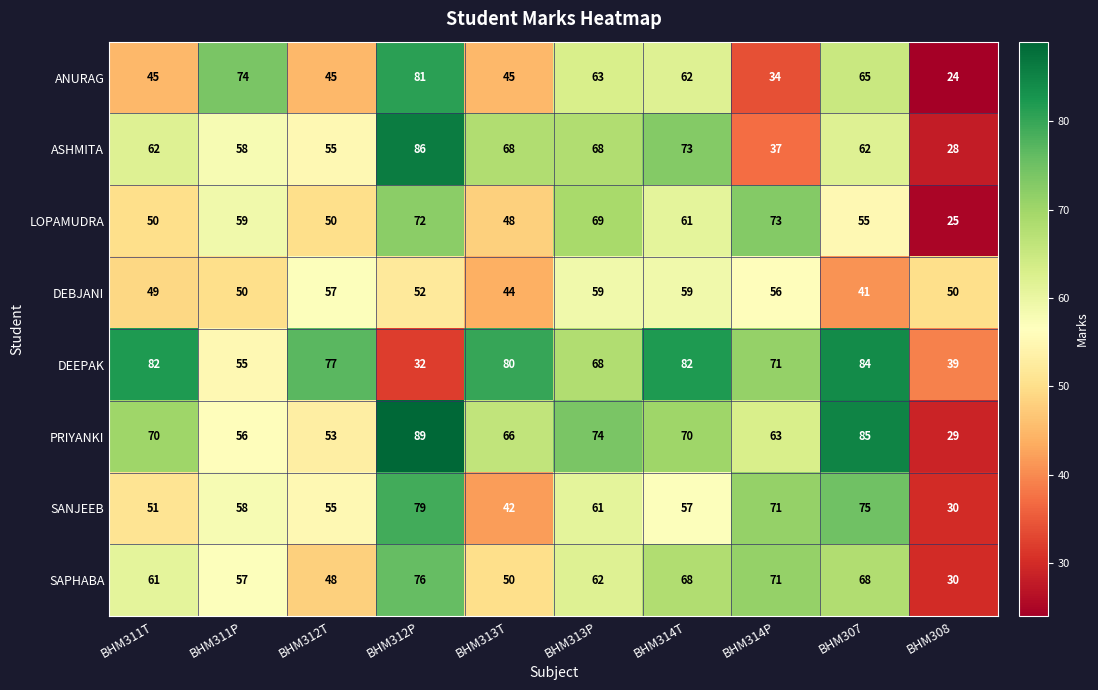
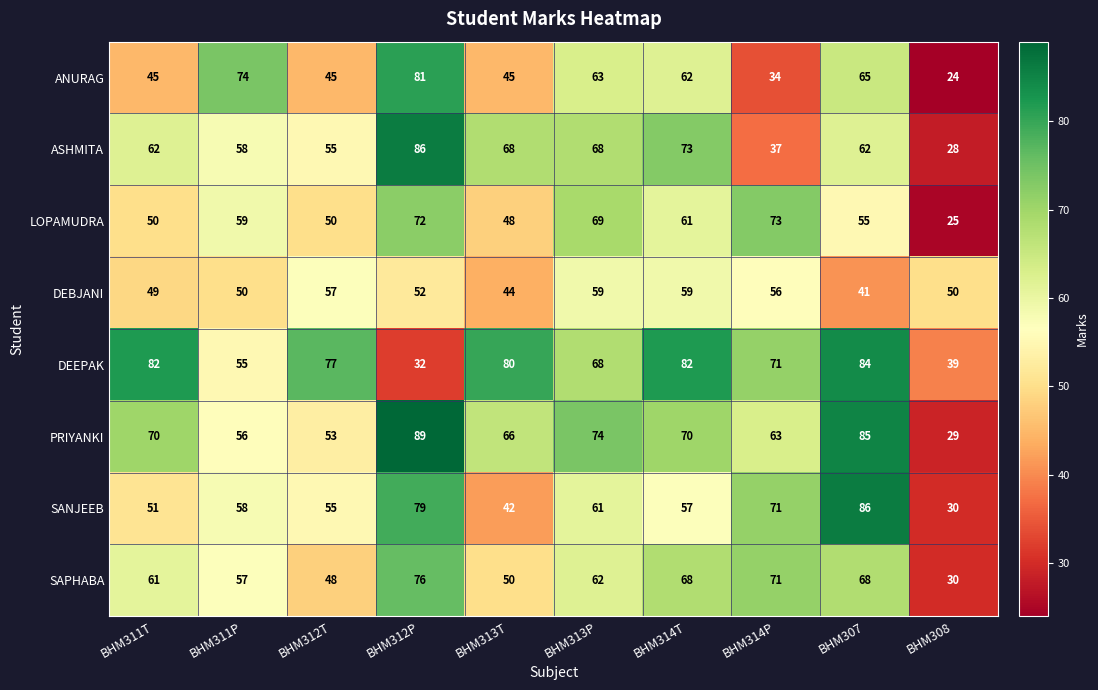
  {
    "ANURAG": {
      "BHM311T": 45,
      "BHM311P": 74,
      "BHM312T": 45,
      "BHM312P": 81,
      "BHM313T": 45,
      "BHM313P": 63,
      "BHM314T": 62,
      "BHM314P": 34,
      "BHM307": 65,
      "BHM308": 24
    },
    "ASHMITA": {
      "BHM311T": 62,
      "BHM311P": 58,
      "BHM312T": 55,
      "BHM312P": 86,
      "BHM313T": 68,
      "BHM313P": 68,
      "BHM314T": 73,
      "BHM314P": 37,
      "BHM307": 62,
      "BHM308": 28
    },
    "LOPAMUDRA": {
      "BHM311T": 50,
      "BHM311P": 59,
      "BHM312T": 50,
      "BHM312P": 72,
      "BHM313T": 48,
      "BHM313P": 69,
      "BHM314T": 61,
      "BHM314P": 73,
      "BHM307": 55,
      "BHM308": 25
    },
    "DEBJANI": {
      "BHM311T": 49,
      "BHM311P": 50,
      "BHM312T": 57,
      "BHM312P": 52,
      "BHM313T": 44,
      "BHM313P": 59,
      "BHM314T": 59,
      "BHM314P": 56,
      "BHM307": 41,
      "BHM308": 50
    },
    "DEEPAK": {
      "BHM311T": 82,
      "BHM311P": 55,
      "BHM312T": 77,
      "BHM312P": 32,
      "BHM313T": 80,
      "BHM313P": 68,
      "BHM314T": 82,
      "BHM314P": 71,
      "BHM307": 84,
      "BHM308": 39
    },
    "PRIYANKI": {
      "BHM311T": 70,
      "BHM311P": 56,
      "BHM312T": 53,
      "BHM312P": 89,
      "BHM313T": 66,
      "BHM313P": 74,
      "BHM314T": 70,
      "BHM314P": 63,
      "BHM307": 85,
      "BHM308": 29
    },
    "SANJEEB": {
      "BHM311T": 51,
      "BHM311P": 58,
      "BHM312T": 55,
      "BHM312P": 79,
      "BHM313T": 42,
      "BHM313P": 61,
      "BHM314T": 57,
      "BHM314P": 71,
-     "BHM307": 75,
+     "BHM307": 86,
      "BHM308": 30
    },
    "SAPHABA": {
      "BHM311T": 61,
      "BHM311P": 57,
      "BHM312T": 48,
      "BHM312P": 76,
      "BHM313T": 50,
      "BHM313P": 62,
      "BHM314T": 68,
      "BHM314P": 71,
      "BHM307": 68,
      "BHM308": 30
    }
  }
